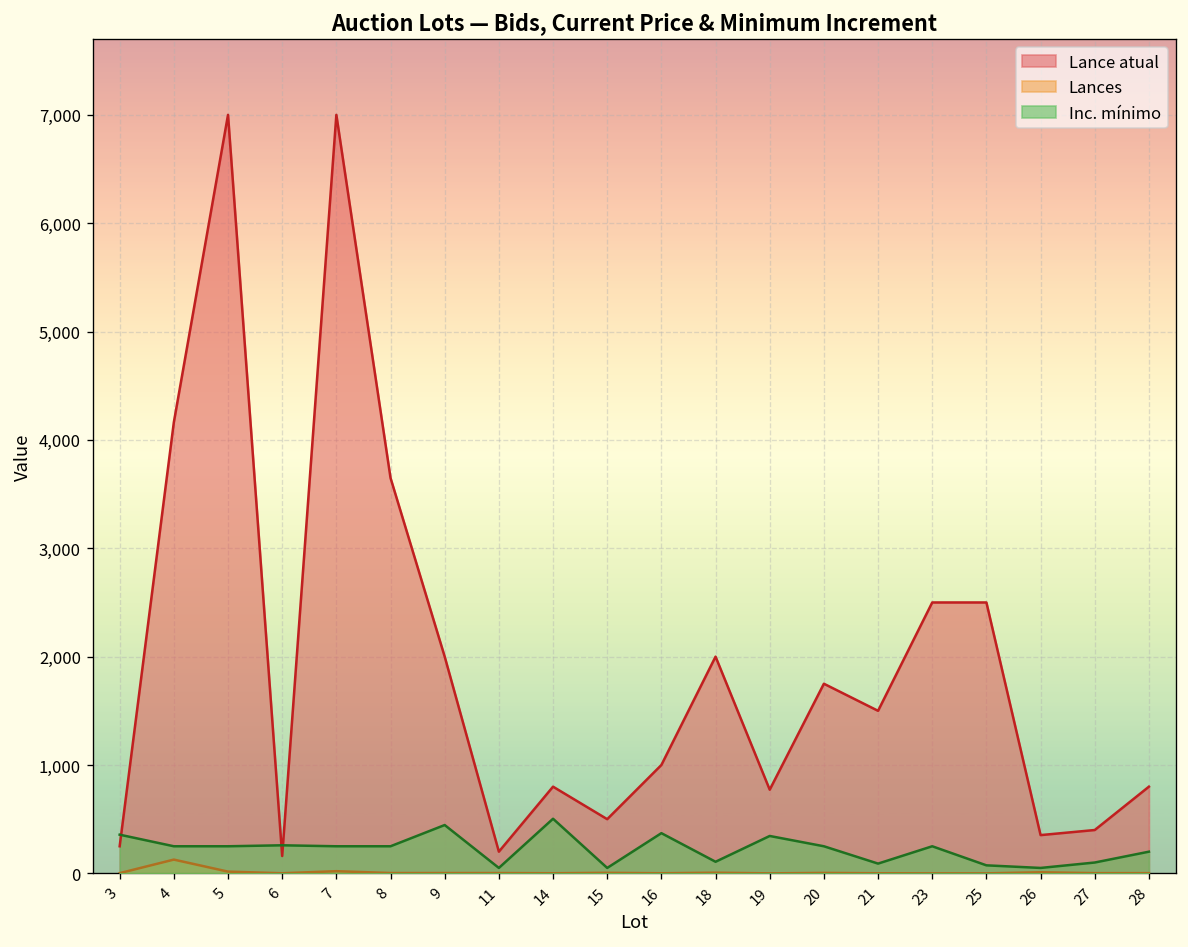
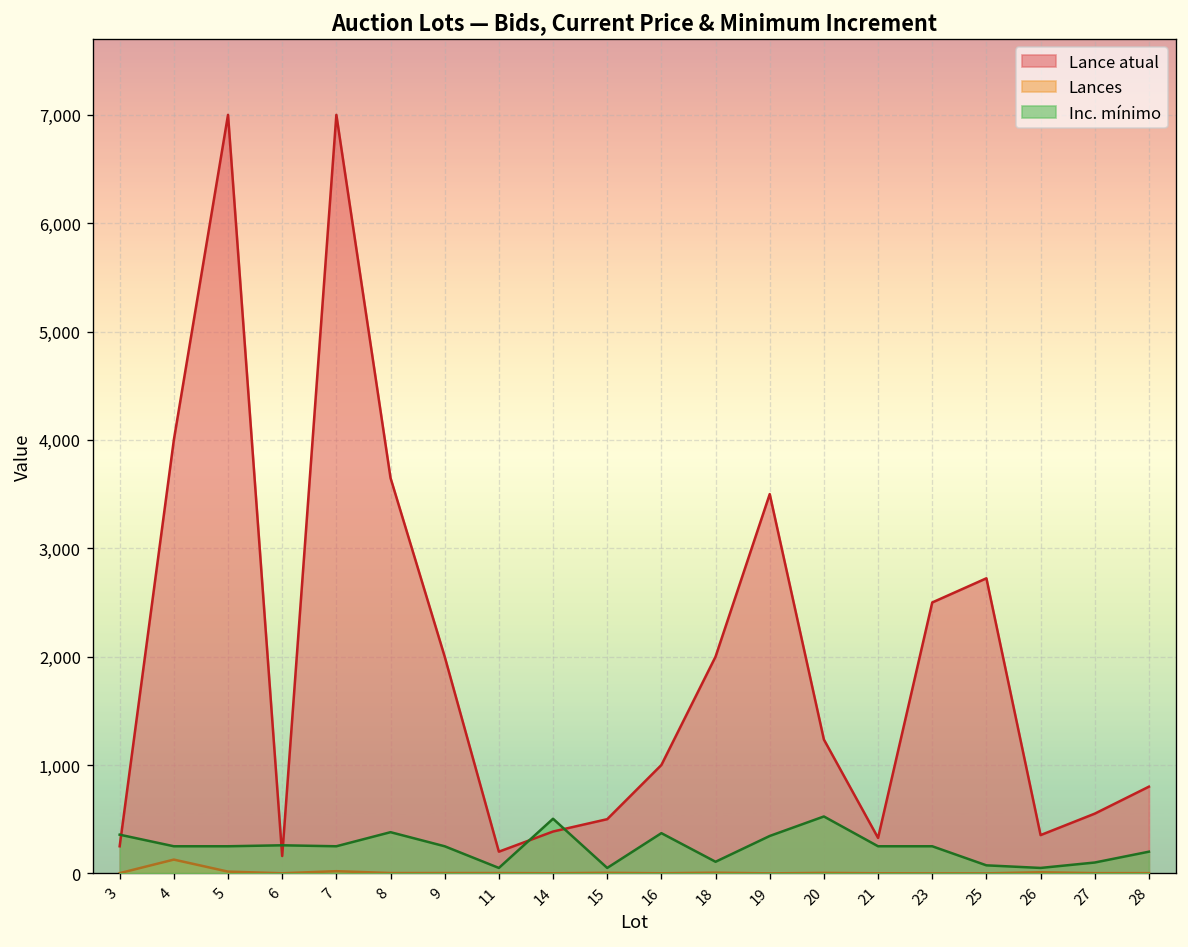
  {
    "Lance atual": {
      "3": "300",
-     "4": "4,200",
+     "4": "4,000",
      "5": "7,000",
      "6": "200",
      "7": "7,000",
      "8": "3,600",
      "9": "2,000",
      "11": "200",
-     "14": "800",
+     "14": "400",
      "15": "500",
      "16": "1,000",
      "18": "2,000",
-     "19": "800",
-     "20": "1,800",
-     "21": "1,500",
+     "19": "3,500",
+     "20": "1,200",
+     "21": "300",
      "23": "2,500",
-     "25": "2,500",
+     "25": "2,700",
      "26": "400",
-     "27": "400",
+     "27": "600",
      "28": "800"
    },
    "Lances": {
      "3": "0",
      "4": "100",
      "5": "0",
      "6": "0",
      "7": "0",
      "8": "0",
      "9": "0",
      "11": "0",
      "14": "0",
      "15": "0",
      "16": "0",
      "18": "0",
      "19": "0",
      "20": "0",
      "21": "0",
      "23": "0",
      "25": "0",
      "26": "0",
      "27": "0",
      "28": "0"
    },
    "Inc. mínimo": {
      "3": "400",
      "4": "300",
      "5": "300",
      "6": "300",
      "7": "300",
-     "8": "300",
-     "9": "400",
+     "8": "400",
+     "9": "300",
      "11": "100",
      "14": "500",
      "15": "100",
      "16": "400",
      "18": "100",
      "19": "300",
-     "20": "300",
-     "21": "100",
+     "20": "500",
+     "21": "300",
      "23": "300",
      "25": "100",
      "26": "100",
      "27": "100",
      "28": "200"
    }
  }
